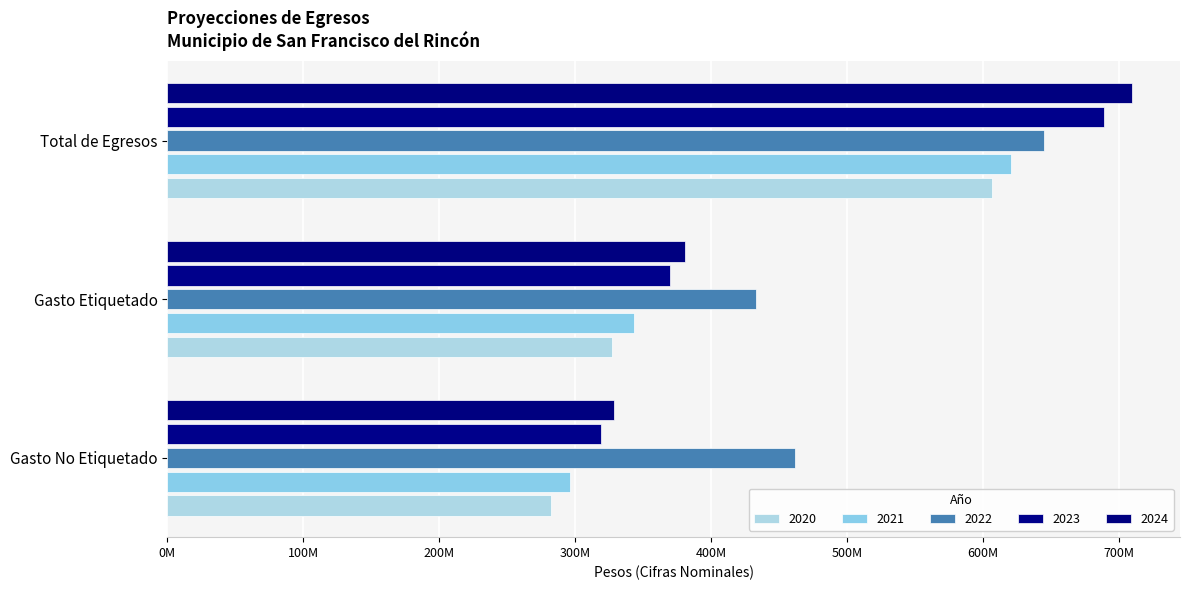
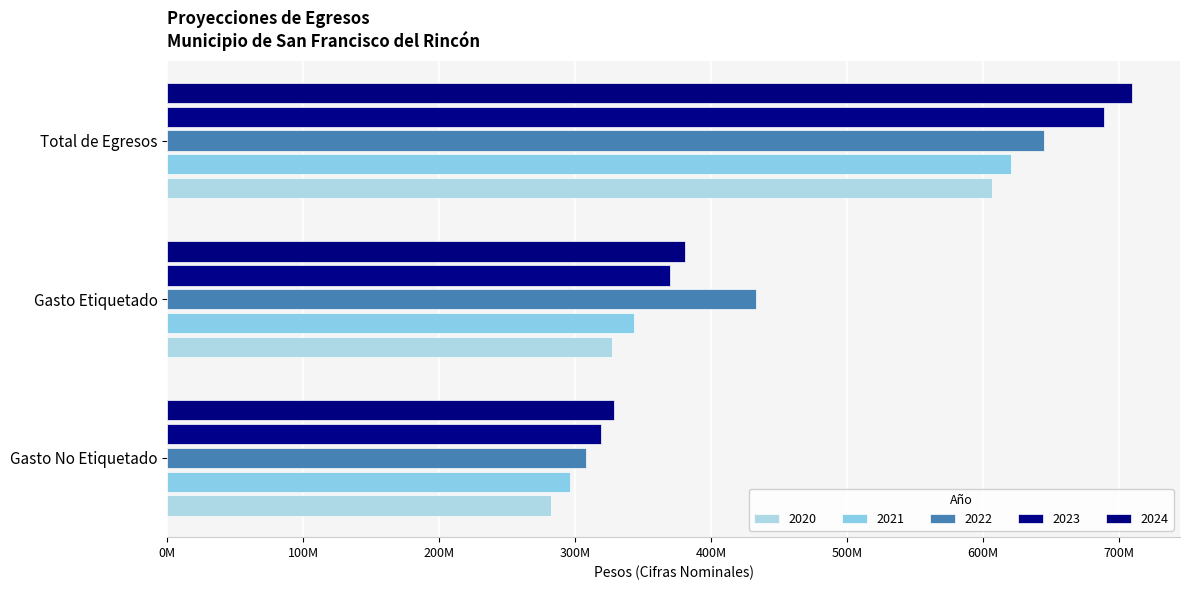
  {
    "2022": {
      "Total de Egresos": 645000000,
      "Gasto Etiquetado": 433000000,
-     "Gasto No Etiquetado": 462000000
+     "Gasto No Etiquetado": 308000000
    }
  }
